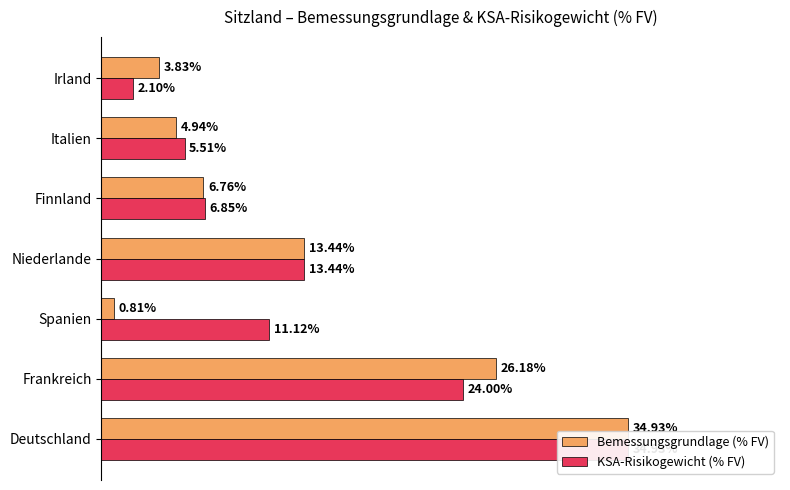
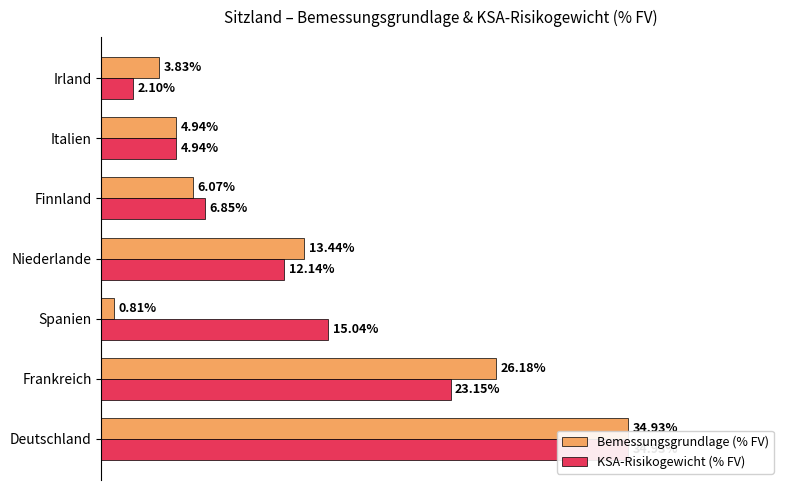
  {
    "Bemessungsgrundlage (% FV)": {
      "Irland": "3.83%",
      "Italien": "4.94%",
-     "Finnland": "6.76%",
+     "Finnland": "6.07%",
      "Niederlande": "13.44%",
      "Spanien": "0.81%",
      "Frankreich": "26.18%"
    },
    "KSA-Risikogewicht (% FV)": {
      "Irland": "2.10%",
-     "Italien": "5.51%",
+     "Italien": "4.94%",
      "Finnland": "6.85%",
-     "Niederlande": "13.44%",
-     "Spanien": "11.12%",
-     "Frankreich": "24.00%"
+     "Niederlande": "12.14%",
+     "Spanien": "15.04%",
+     "Frankreich": "23.15%"
    }
  }
